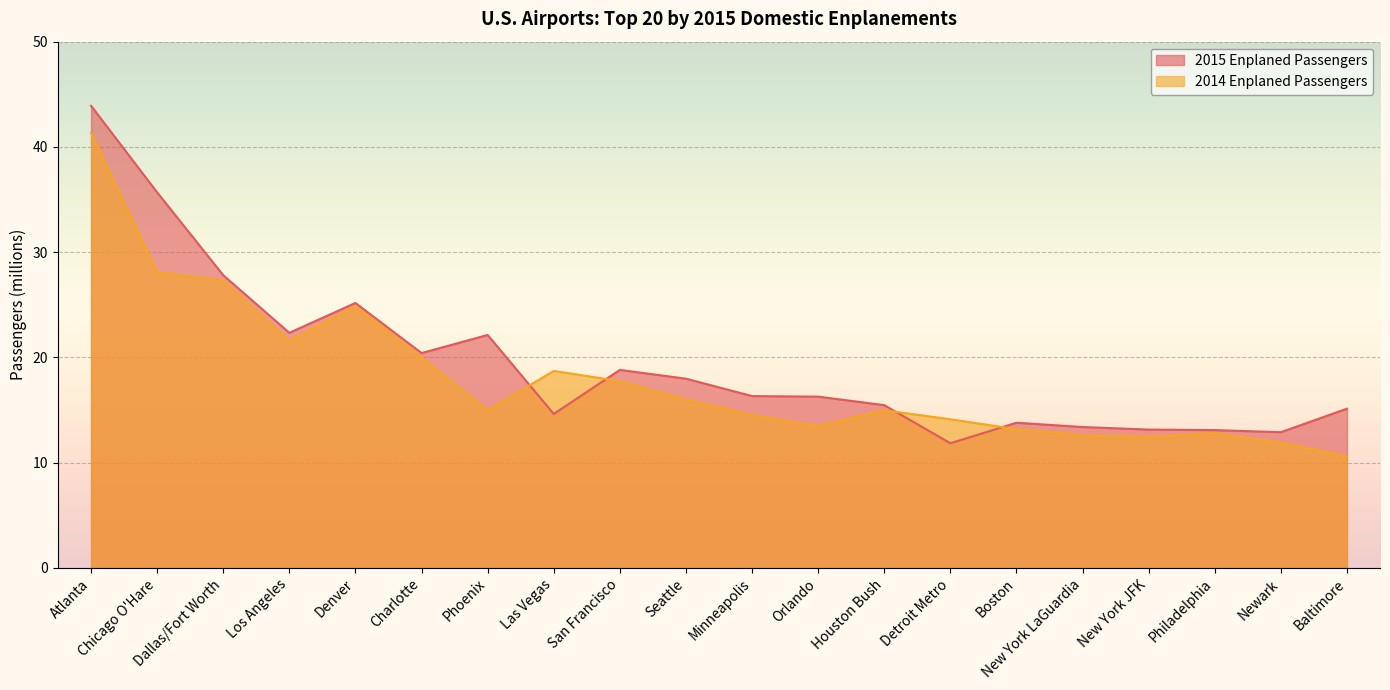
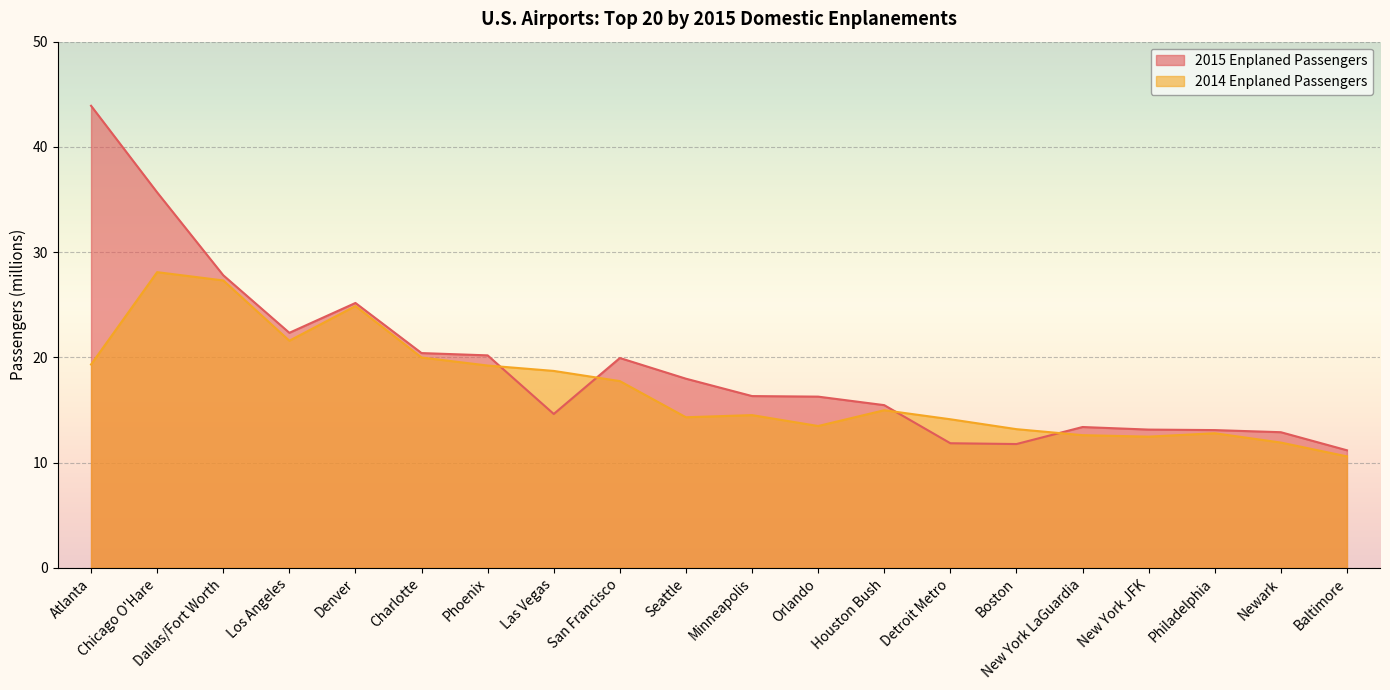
  {
    "2015 Enplaned Passengers": {
      "Atlanta": 43.9,
      "Chicago O'Hare": 35.7,
      "Dallas/Fort Worth": 27.8,
      "Los Angeles": 22.3,
      "Denver": 25.2,
      "Charlotte": 20.4,
-     "Phoenix": 22.1,
+     "Phoenix": 20.2,
      "Las Vegas": 14.6,
-     "San Francisco": 18.8,
+     "San Francisco": 19.9,
      "Seattle": 18.0,
      "Minneapolis": 16.3,
      "Orlando": 16.3,
      "Houston Bush": 15.5,
      "Detroit Metro": 11.8,
-     "Boston": 13.8,
+     "Boston": 11.8,
      "New York LaGuardia": 13.4,
      "New York JFK": 13.1,
      "Philadelphia": 13.1,
      "Newark": 12.9,
-     "Baltimore": 15.1
+     "Baltimore": 11.2
    },
    "2014 Enplaned Passengers": {
-     "Atlanta": 41.3,
+     "Atlanta": 19.3,
      "Chicago O'Hare": 28.1,
      "Dallas/Fort Worth": 27.3,
      "Los Angeles": 21.6,
      "Denver": 24.9,
      "Charlotte": 20.0,
-     "Phoenix": 15.0,
+     "Phoenix": 19.2,
      "Las Vegas": 18.7,
      "San Francisco": 17.7,
-     "Seattle": 16.0,
+     "Seattle": 14.3,
      "Minneapolis": 14.5,
      "Orlando": 13.5,
      "Houston Bush": 15.0,
      "Detroit Metro": 14.1,
      "Boston": 13.2,
      "New York LaGuardia": 12.6,
      "New York JFK": 12.5,
      "Philadelphia": 12.8,
      "Newark": 11.9,
      "Baltimore": 10.6
    }
  }
